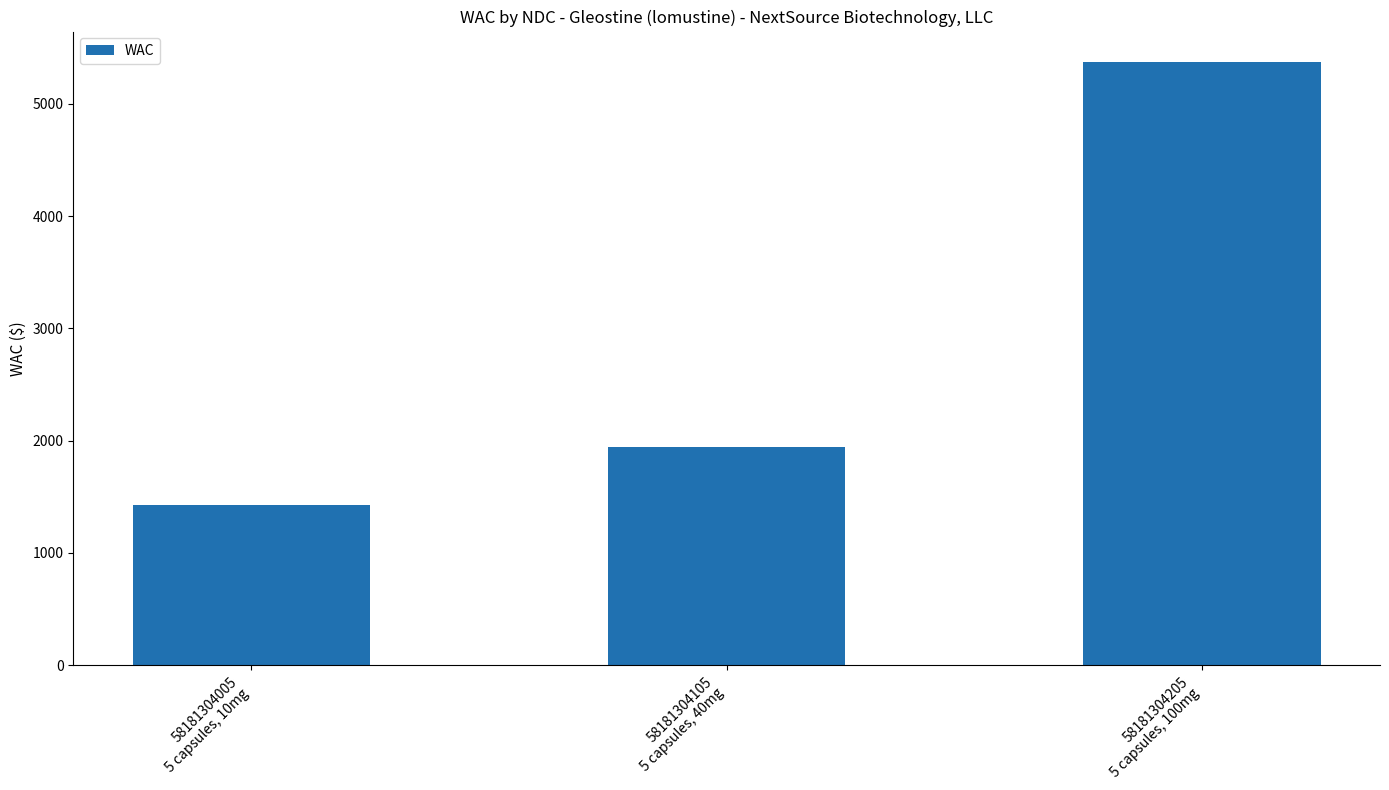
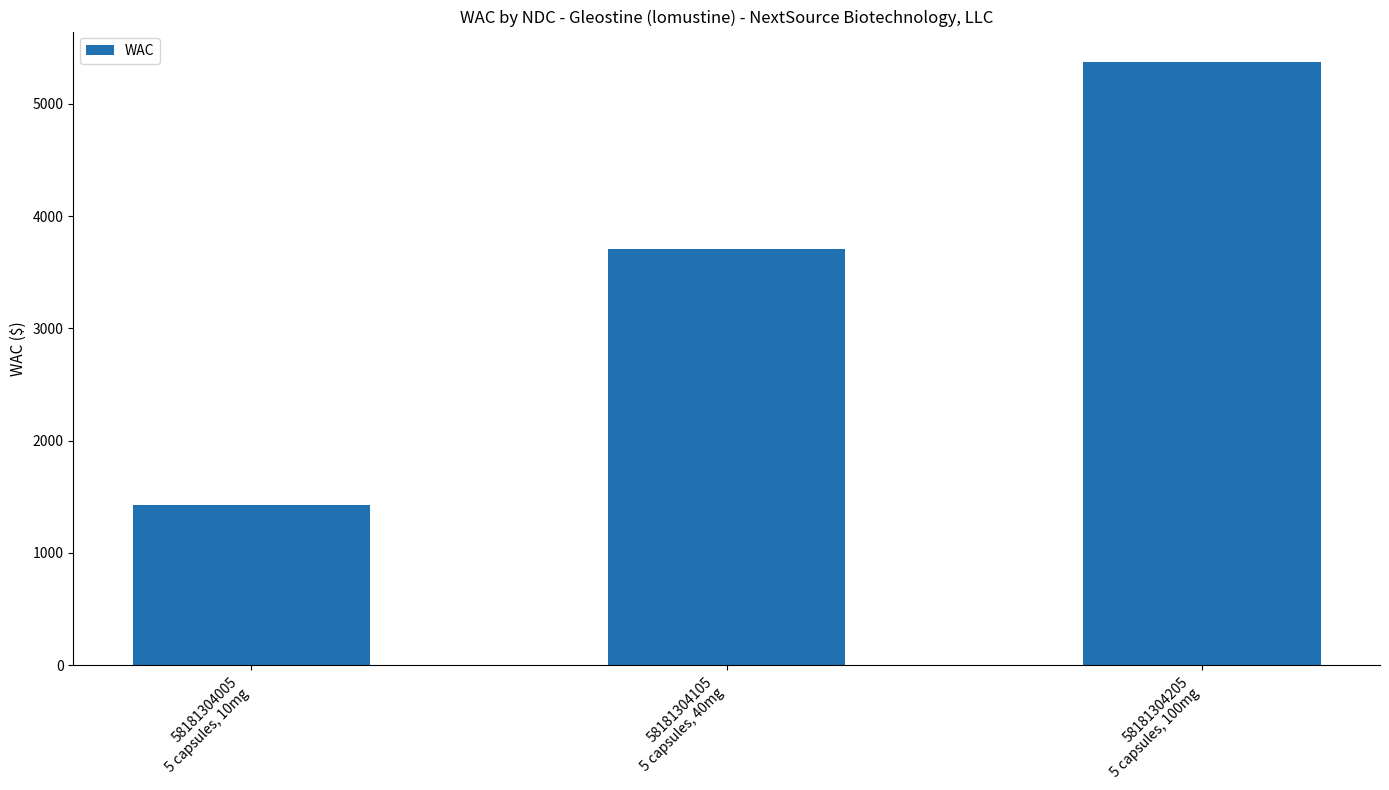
  {
    "58181304005 5 capsules, 10mg": 1420,
-   "58181304105 5 capsules, 40mg": 1950,
+   "58181304105 5 capsules, 40mg": 3710,
    "58181304205 5 capsules, 100mg": 5370
  }
